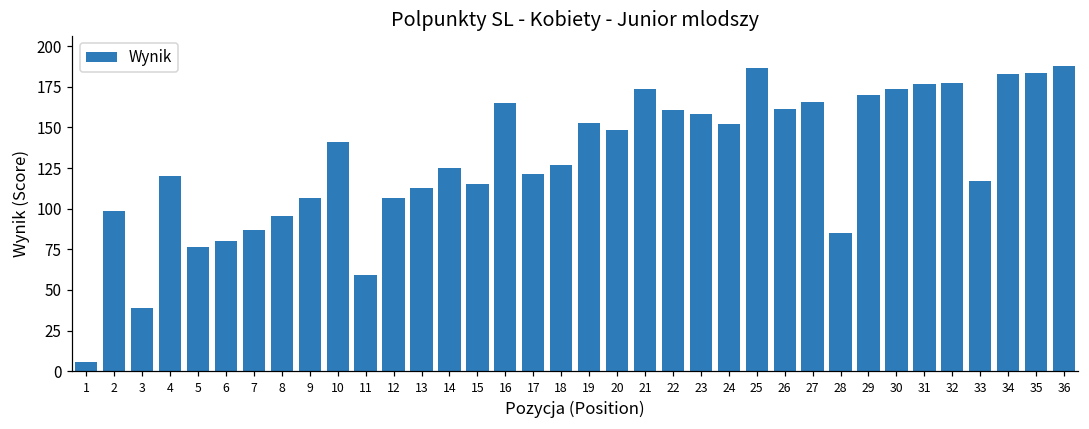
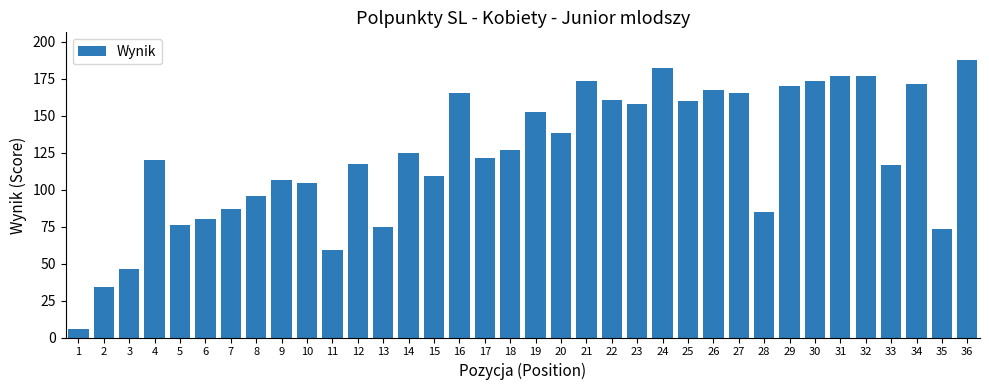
  {
    "1": 6,
-   "2": 99,
-   "3": 39,
+   "2": 35,
+   "3": 46,
    "4": 120,
    "5": 76,
    "6": 80,
    "7": 87,
    "8": 96,
    "9": 106,
-   "10": 141,
+   "10": 105,
    "11": 59,
-   "12": 107,
-   "13": 113,
+   "12": 118,
+   "13": 75,
    "14": 125,
-   "15": 115,
+   "15": 109,
    "16": 165,
    "17": 121,
    "18": 127,
    "19": 153,
-   "20": 149,
+   "20": 138,
    "21": 173,
    "22": 161,
    "23": 158,
-   "24": 152,
-   "25": 187,
-   "26": 161,
+   "24": 183,
+   "25": 160,
+   "26": 168,
    "27": 166,
    "28": 85,
    "29": 170,
    "30": 173,
    "31": 177,
    "32": 177,
    "33": 117,
-   "34": 183,
-   "35": 183,
+   "34": 171,
+   "35": 74,
    "36": 188
  }
